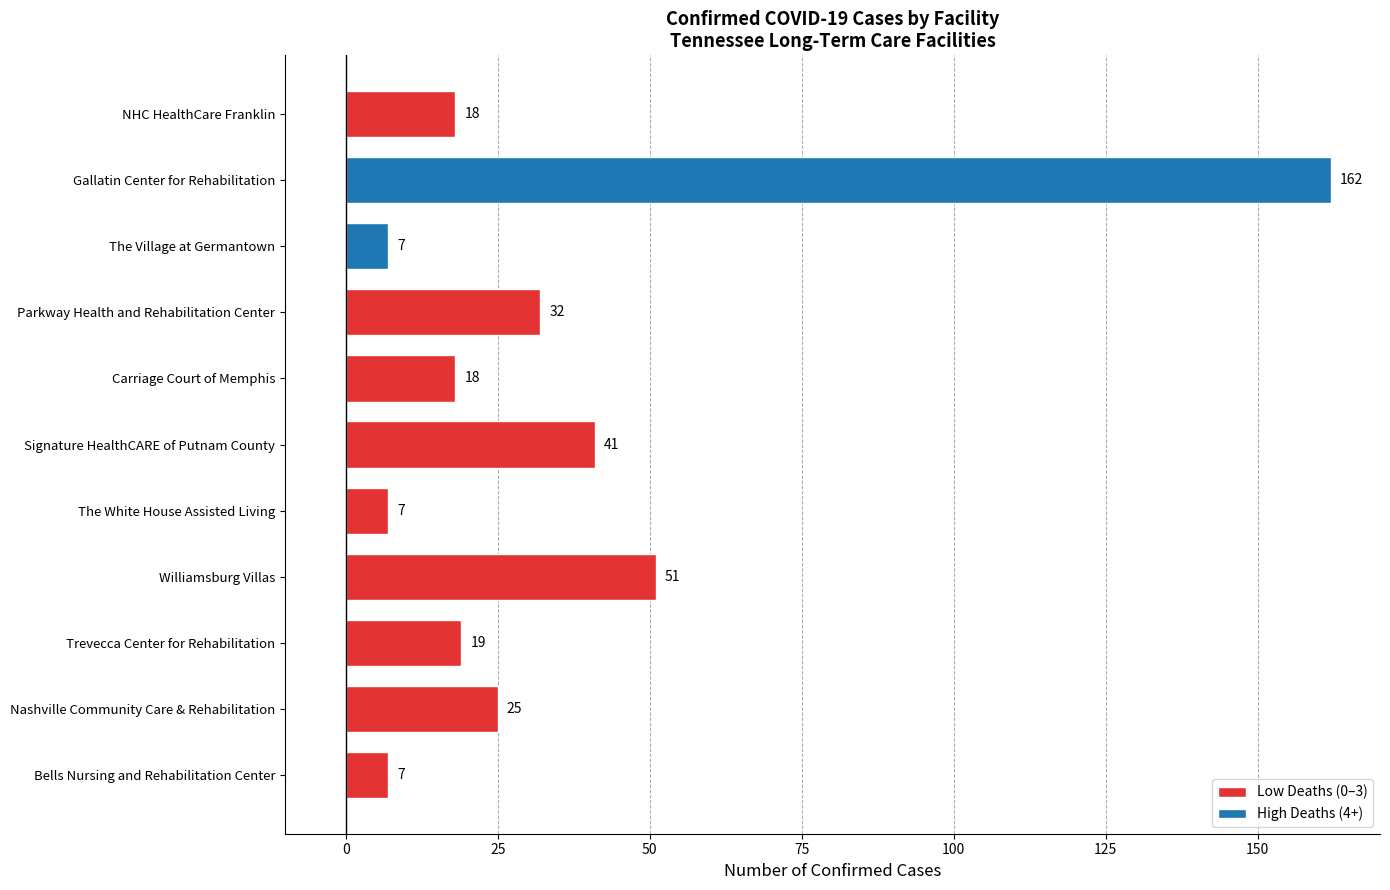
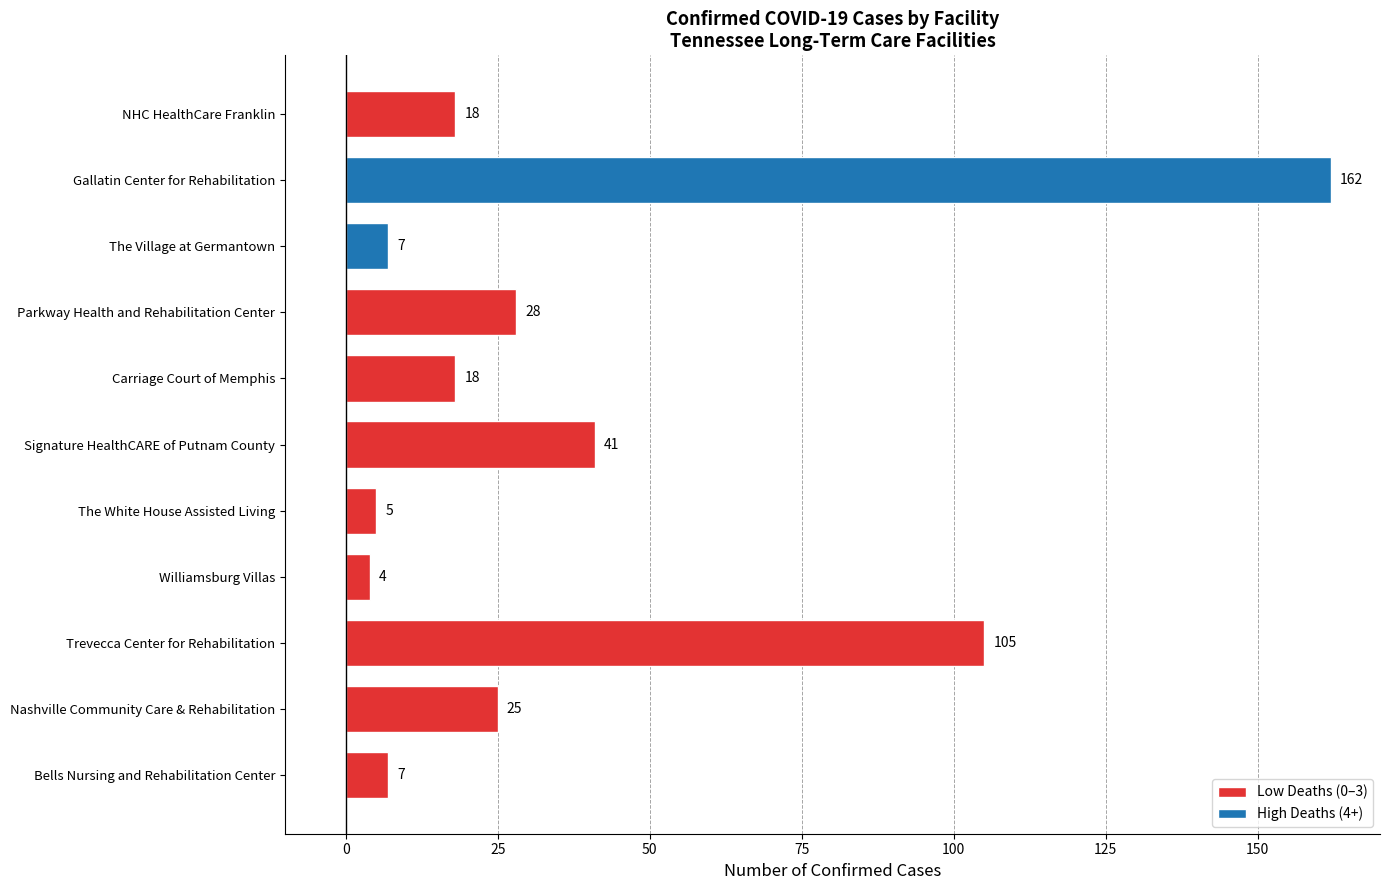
  {
    "NHC HealthCare Franklin": 18,
    "Gallatin Center for Rehabilitation": 162,
    "The Village at Germantown": 7,
-   "Parkway Health and Rehabilitation Center": 32,
+   "Parkway Health and Rehabilitation Center": 28,
    "Carriage Court of Memphis": 18,
    "Signature HealthCARE of Putnam County": 41,
-   "The White House Assisted Living": 7,
-   "Williamsburg Villas": 51,
-   "Trevecca Center for Rehabilitation": 19,
+   "The White House Assisted Living": 5,
+   "Williamsburg Villas": 4,
+   "Trevecca Center for Rehabilitation": 105,
    "Nashville Community Care & Rehabilitation": 25,
    "Bells Nursing and Rehabilitation Center": 7
  }
